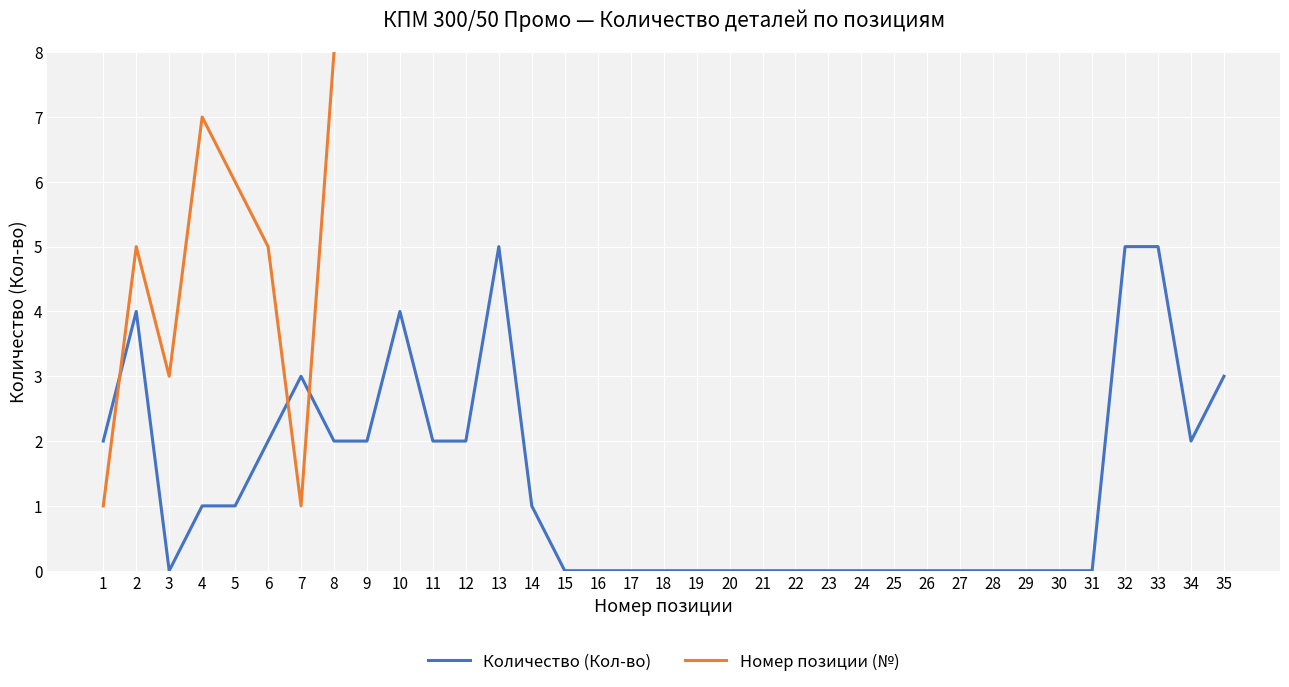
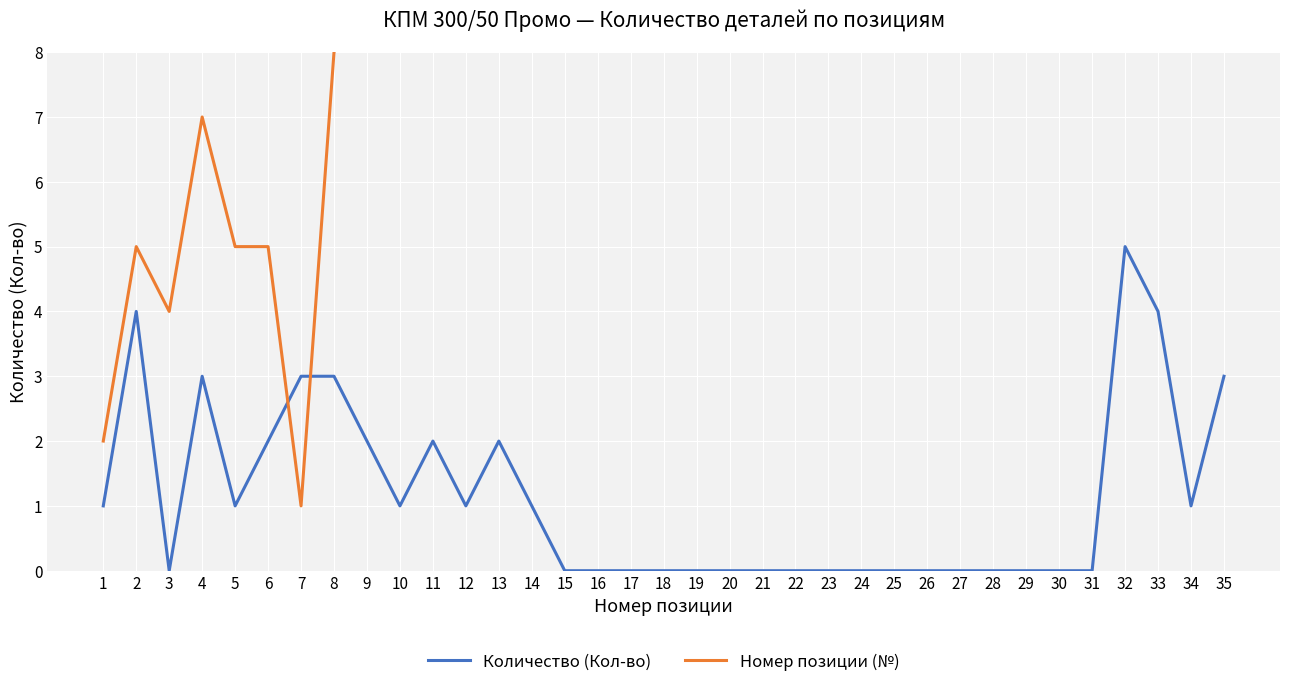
  {
    "Количество (Кол-во)": {
-     "1": 2,
+     "1": 1,
      "2": 4,
      "3": 0,
-     "4": 1,
+     "4": 3,
      "5": 1,
      "6": 2,
      "7": 3,
-     "8": 2,
+     "8": 3,
      "9": 2,
-     "10": 4,
+     "10": 1,
      "11": 2,
-     "12": 2,
-     "13": 5,
+     "12": 1,
+     "13": 2,
      "14": 1,
      "15": 0,
      "16": 0,
      "17": 0,
      "18": 0,
      "19": 0,
      "20": 0,
      "21": 0,
      "22": 0,
      "23": 0,
      "24": 0,
      "25": 0,
      "26": 0,
      "27": 0,
      "28": 0,
      "29": 0,
      "30": 0,
      "31": 0,
      "32": 5,
-     "33": 5,
-     "34": 2,
+     "33": 4,
+     "34": 1,
      "35": 3
    },
    "Номер позиции (№)": {
-     "1": 1,
+     "1": 2,
      "2": 5,
-     "3": 3,
+     "3": 4,
      "4": 7,
-     "5": 6,
+     "5": 5,
      "6": 5,
      "7": 1,
      "8": 8
    }
  }
